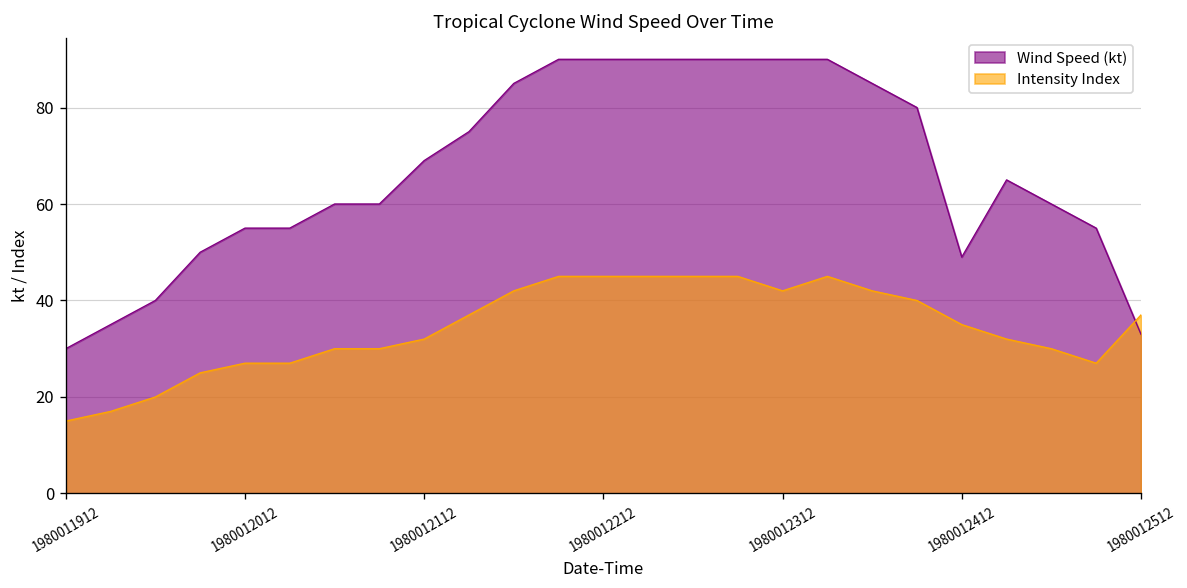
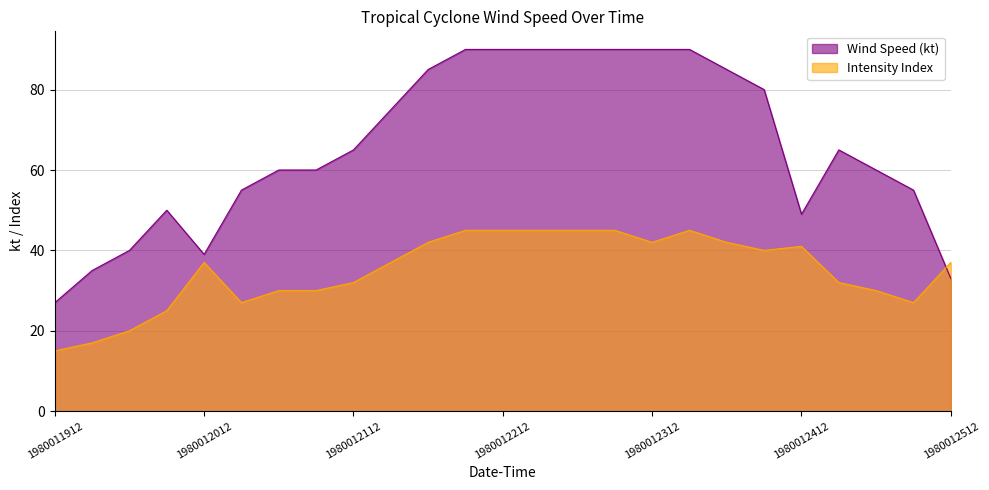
  {
    "Wind Speed (kt)": {
-     "1980011912": 30,
-     "1980012012": 55,
-     "1980012112": 69,
+     "1980011912": 27,
+     "1980012012": 39,
+     "1980012112": 65,
      "1980012212": 90,
      "1980012312": 90,
      "1980012412": 49,
      "1980012512": 33
    },
    "Intensity Index": {
      "1980011912": 15,
-     "1980012012": 27,
+     "1980012012": 37,
      "1980012112": 32,
      "1980012212": 45,
      "1980012312": 42,
-     "1980012412": 35,
+     "1980012412": 41,
      "1980012512": 37
    }
  }
